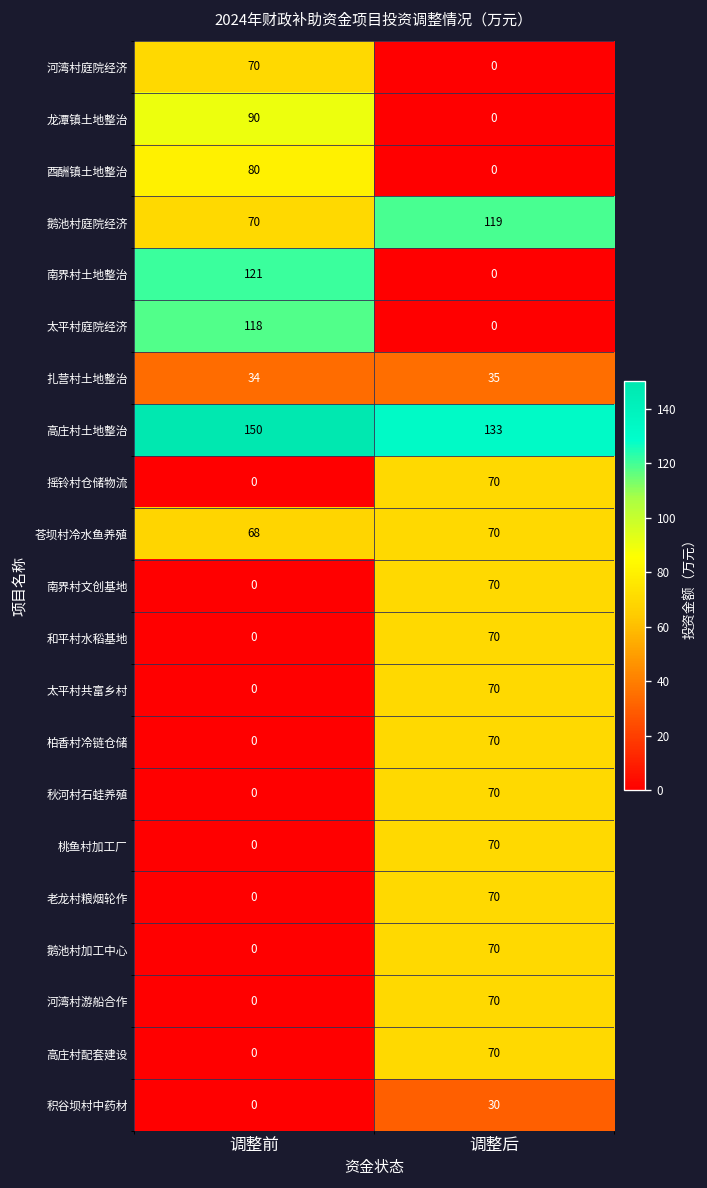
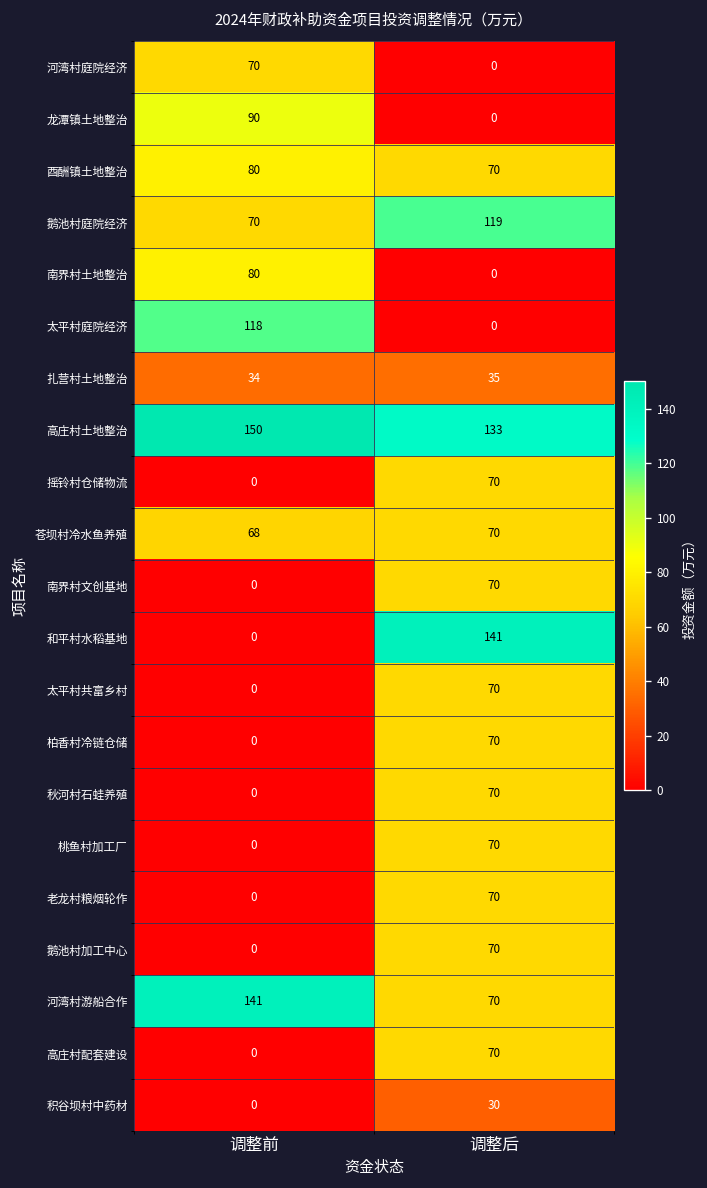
  {
    "河湾村庭院经济": {
      "调整前": 70,
      "调整后": 0
    },
    "龙潭镇土地整治": {
      "调整前": 90,
      "调整后": 0
    },
    "酉酬镇土地整治": {
      "调整前": 80,
-     "调整后": 0
+     "调整后": 70
    },
    "鹅池村庭院经济": {
      "调整前": 70,
      "调整后": 119
    },
    "南界村土地整治": {
-     "调整前": 121,
+     "调整前": 80,
      "调整后": 0
    },
    "太平村庭院经济": {
      "调整前": 118,
      "调整后": 0
    },
    "扎营村土地整治": {
      "调整前": 34,
      "调整后": 35
    },
    "高庄村土地整治": {
      "调整前": 150,
      "调整后": 133
    },
    "摇铃村仓储物流": {
      "调整前": 0,
      "调整后": 70
    },
    "苍坝村冷水鱼养殖": {
      "调整前": 68,
      "调整后": 70
    },
    "南界村文创基地": {
      "调整前": 0,
      "调整后": 70
    },
    "和平村水稻基地": {
      "调整前": 0,
-     "调整后": 70
+     "调整后": 141
    },
    "太平村共富乡村": {
      "调整前": 0,
      "调整后": 70
    },
    "柏香村冷链仓储": {
      "调整前": 0,
      "调整后": 70
    },
    "秋河村石蛙养殖": {
      "调整前": 0,
      "调整后": 70
    },
    "桃鱼村加工厂": {
      "调整前": 0,
      "调整后": 70
    },
    "老龙村粮烟轮作": {
      "调整前": 0,
      "调整后": 70
    },
    "鹅池村加工中心": {
      "调整前": 0,
      "调整后": 70
    },
    "河湾村游船合作": {
-     "调整前": 0,
+     "调整前": 141,
      "调整后": 70
    },
    "高庄村配套建设": {
      "调整前": 0,
      "调整后": 70
    },
    "积谷坝村中药材": {
      "调整前": 0,
      "调整后": 30
    }
  }
